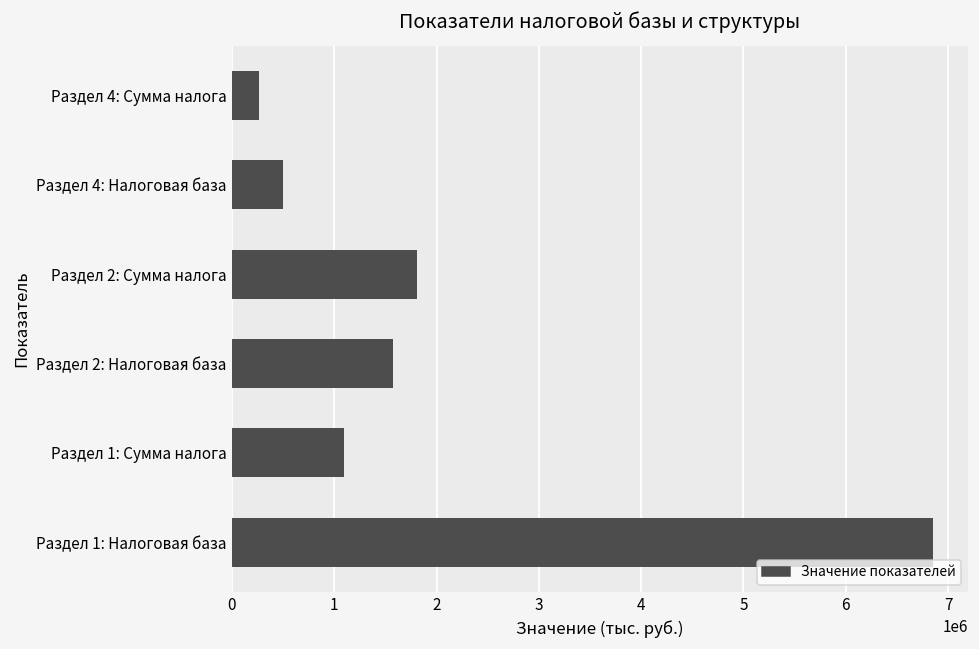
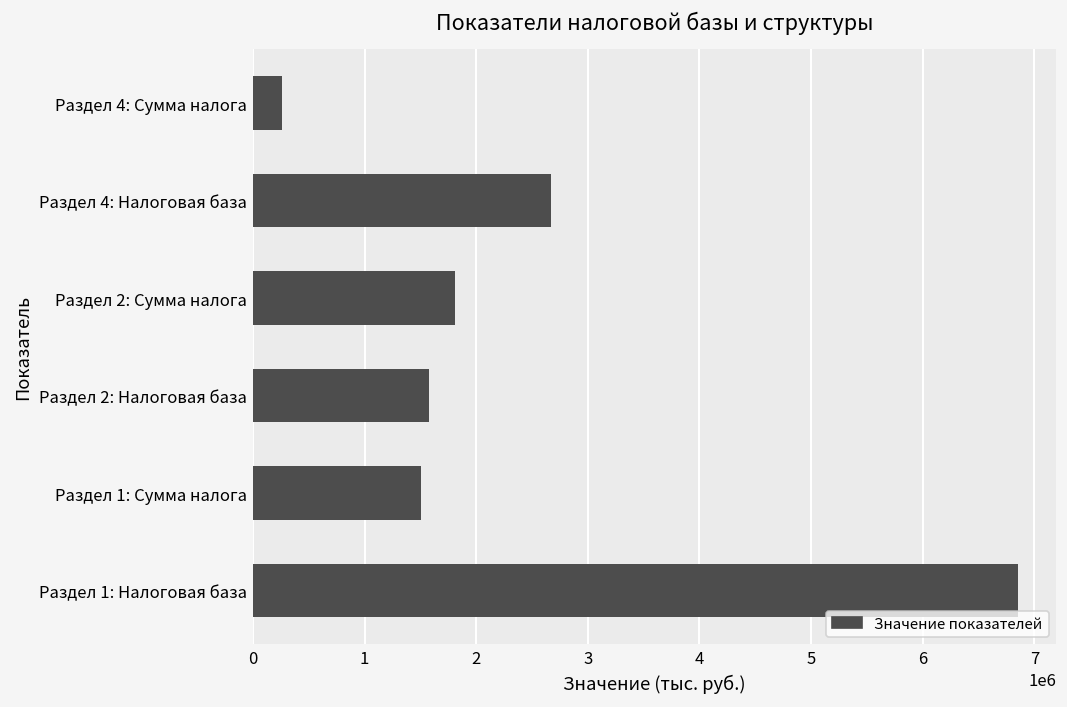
  {
    "Раздел 4: Сумма налога": 300000,
-   "Раздел 4: Налоговая база": 500000,
+   "Раздел 4: Налоговая база": 2700000,
    "Раздел 2: Сумма налога": 1800000,
    "Раздел 2: Налоговая база": 1600000,
-   "Раздел 1: Сумма налога": 1100000,
+   "Раздел 1: Сумма налога": 1500000,
    "Раздел 1: Налоговая база": 6900000
  }
